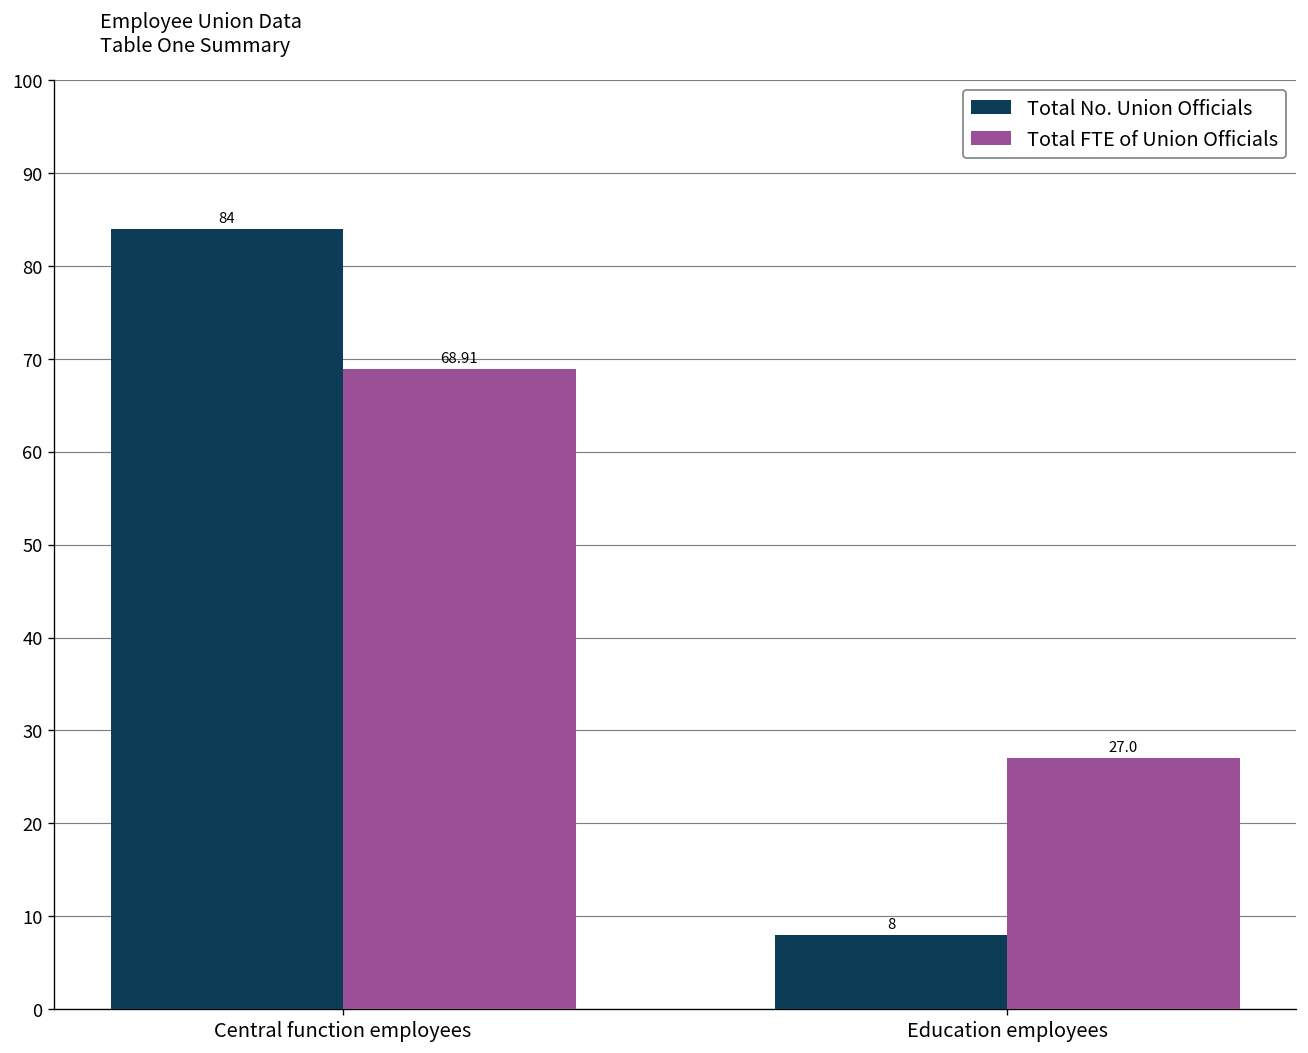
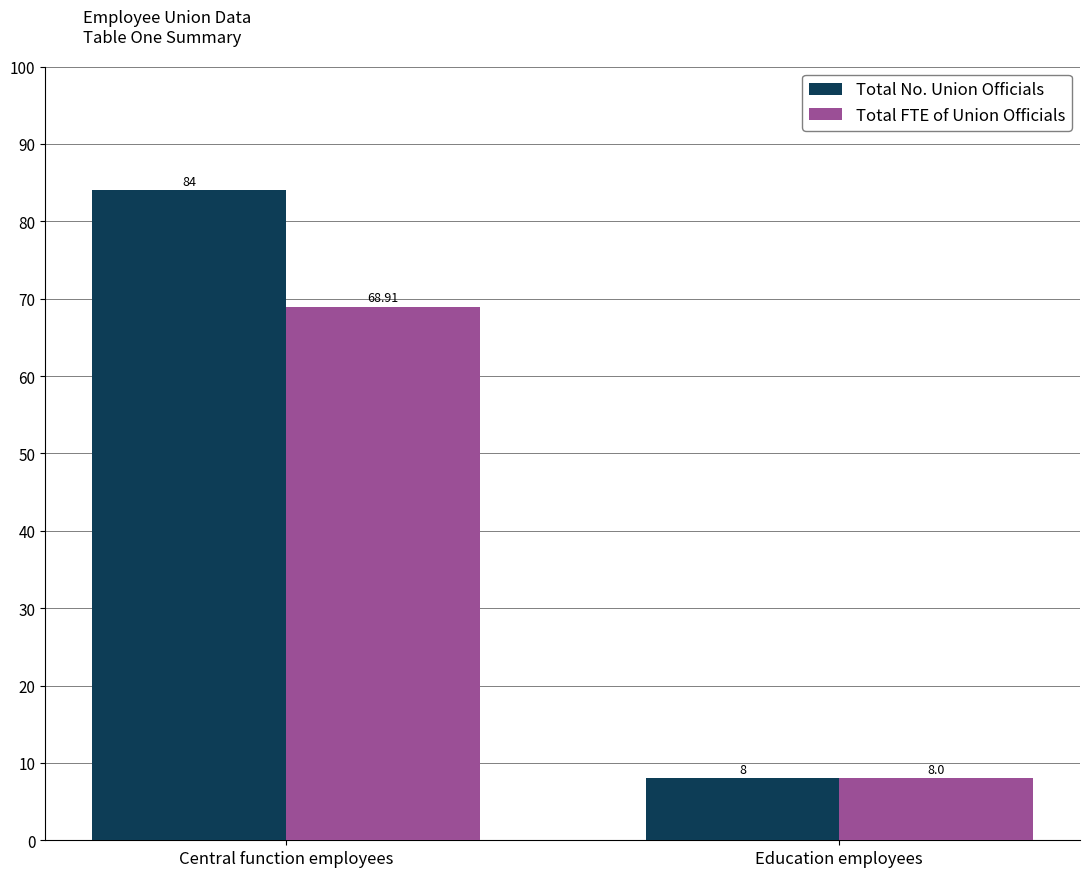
  {
    "Total No. Union Officials": {
      "Central function employees": 84,
      "Education employees": 8
    },
    "Total FTE of Union Officials": {
      "Central function employees": 68.91,
-     "Education employees": 27.0
+     "Education employees": 8.0
    }
  }
